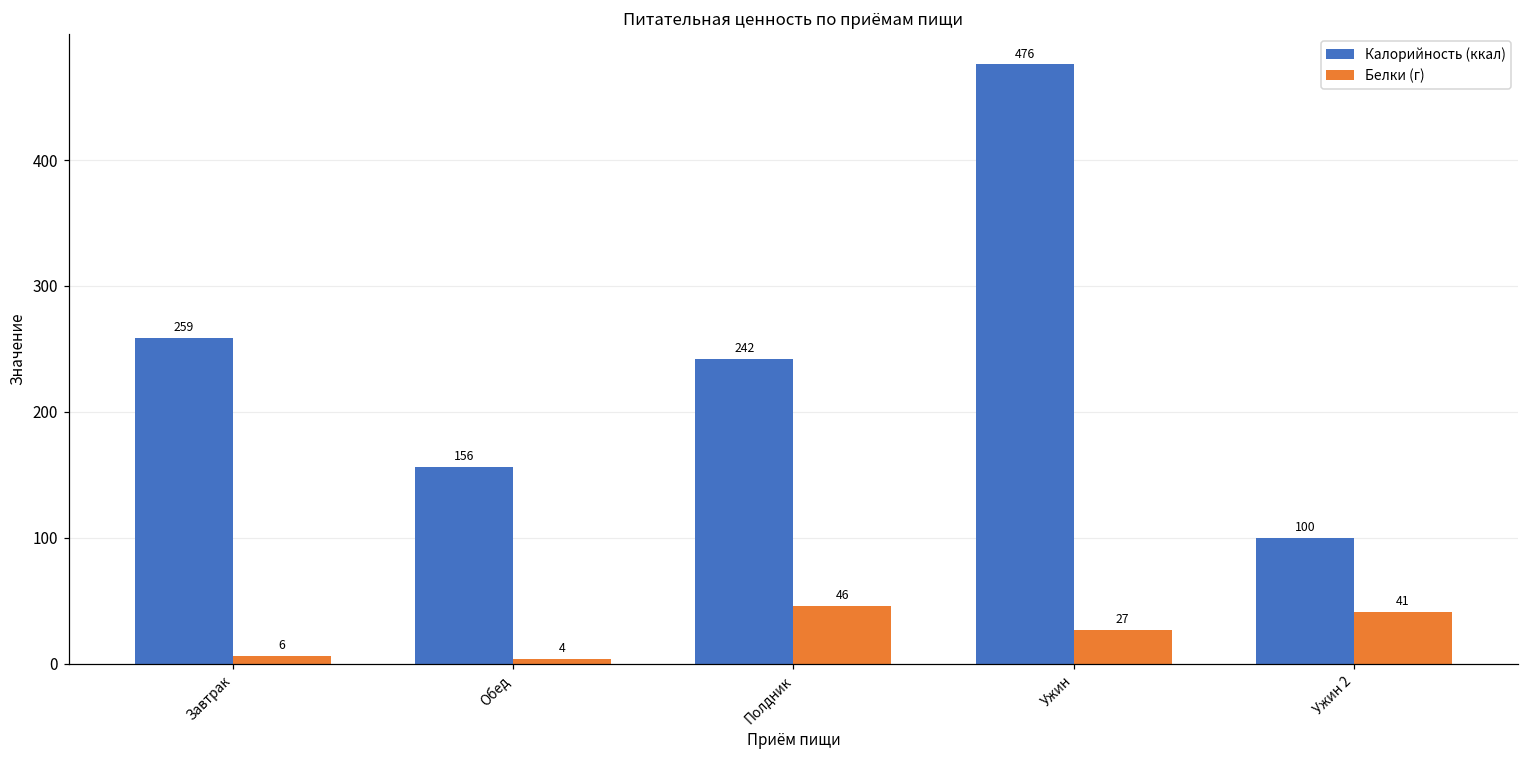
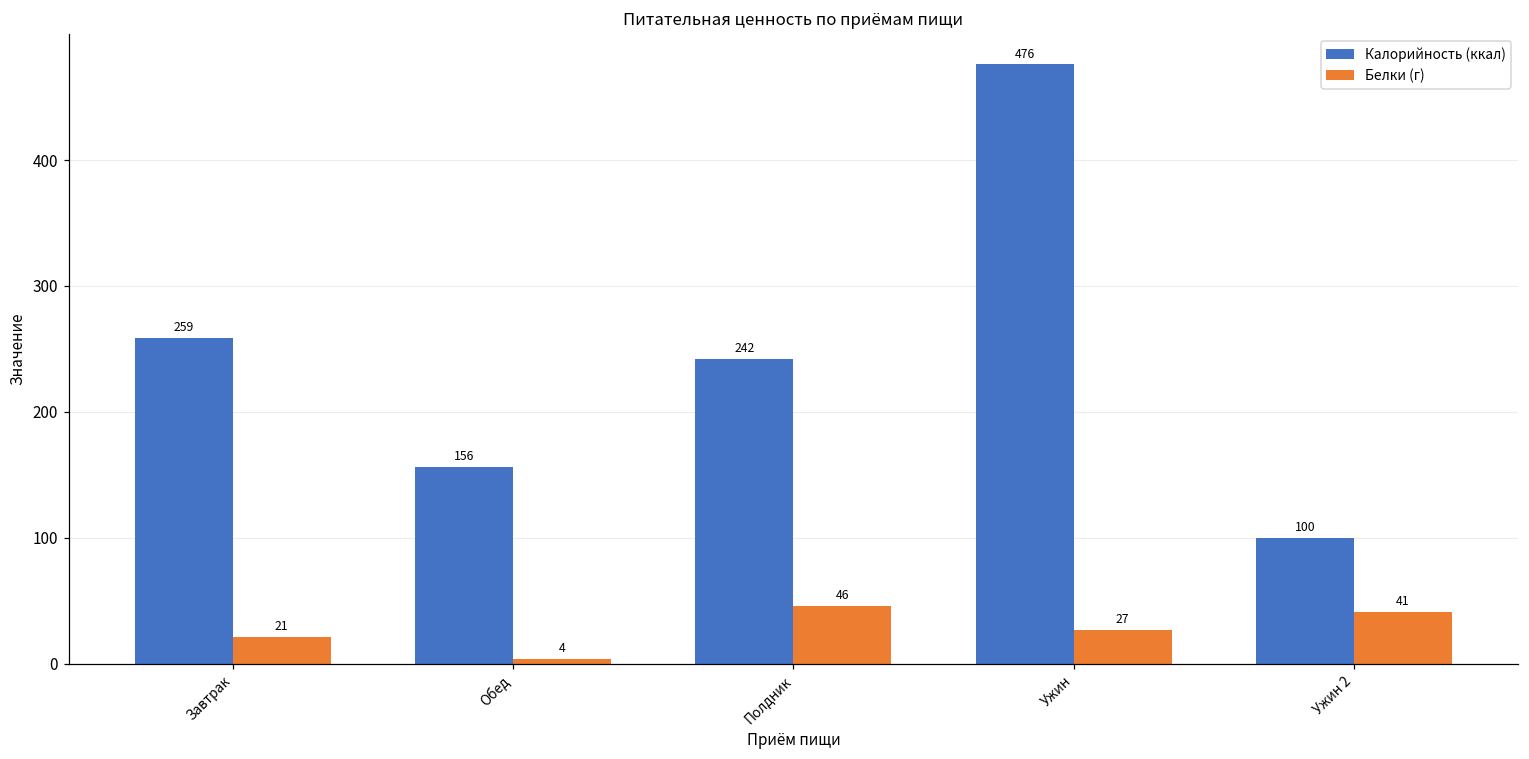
  {
    "Калорийность (ккал)": {
      "Завтрак": 259,
      "Обед": 156,
      "Полдник": 242,
      "Ужин": 476,
      "Ужин 2": 100
    },
    "Белки (г)": {
-     "Завтрак": 6,
+     "Завтрак": 21,
      "Обед": 4,
      "Полдник": 46,
      "Ужин": 27,
      "Ужин 2": 41
    }
  }
